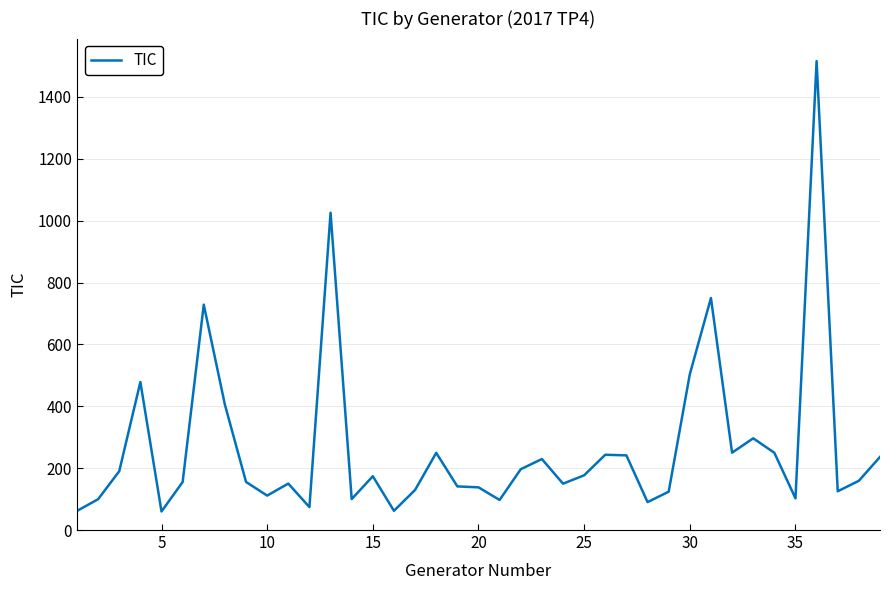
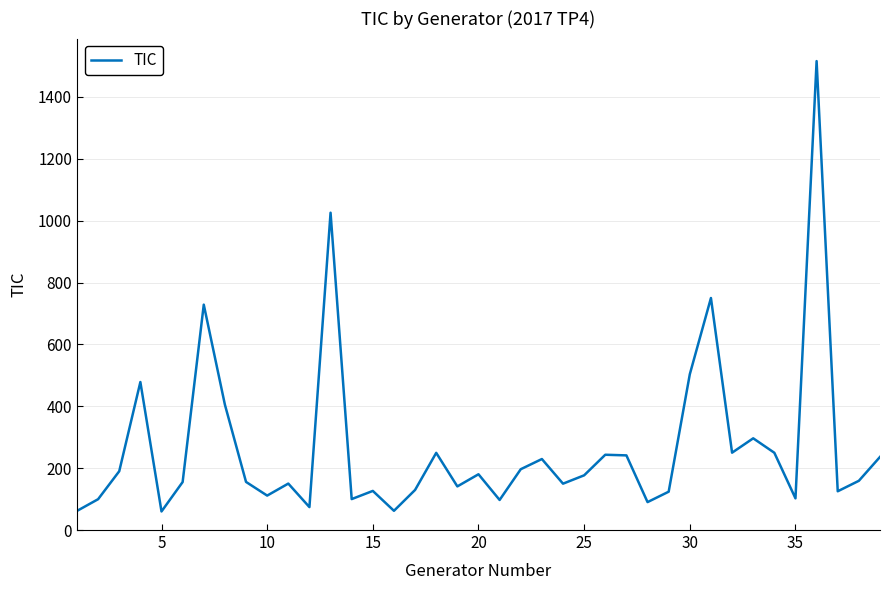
  {
    "5": 60,
    "10": 110,
-   "15": 170,
-   "20": 140,
+   "15": 130,
+   "20": 180,
    "25": 180,
    "30": 500,
    "35": 100
  }
